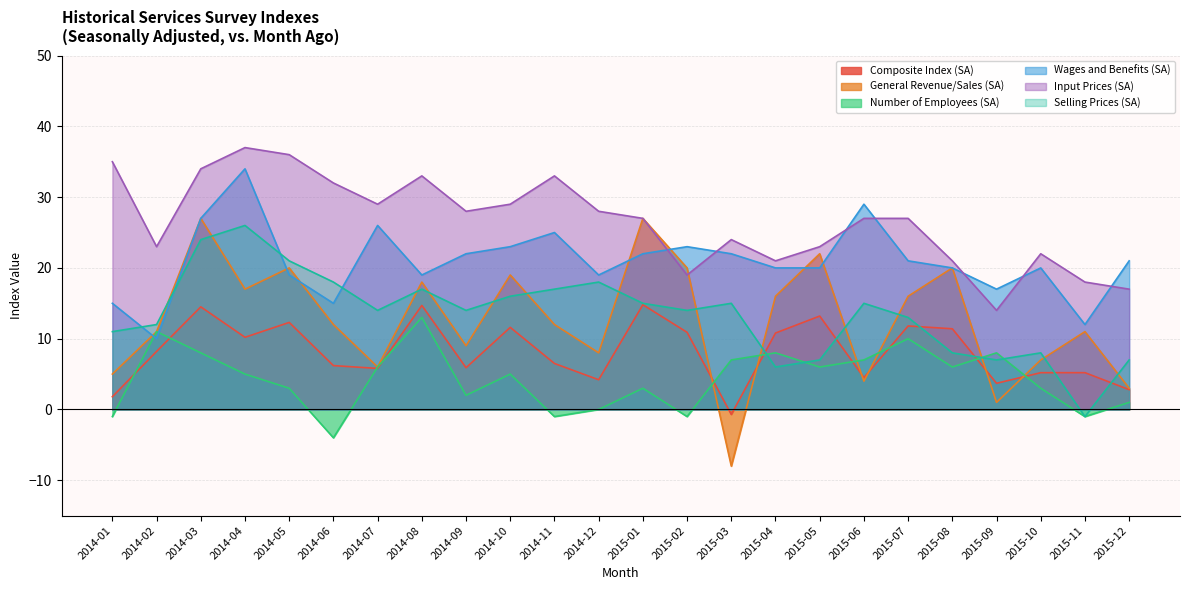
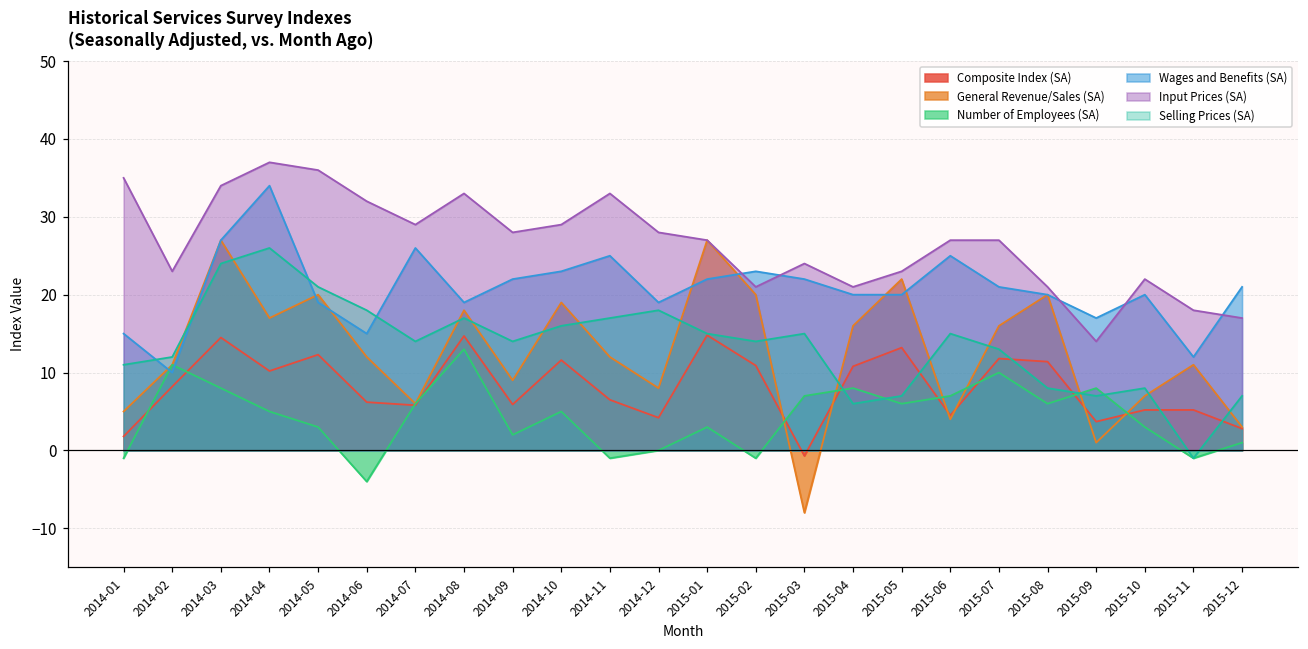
  {
    "Wages and Benefits (SA)": {
      "2014-01": 15,
      "2014-02": 10,
      "2014-04": 34,
      "2014-05": 19,
      "2014-06": 15,
      "2014-07": 26,
      "2014-08": 19,
      "2014-09": 22,
      "2014-10": 23,
      "2014-11": 25,
      "2014-12": 19,
      "2015-01": 22,
      "2015-02": 23,
      "2015-03": 22,
      "2015-04": 20,
      "2015-05": 20,
-     "2015-06": 29,
+     "2015-06": 25,
      "2015-07": 21,
      "2015-09": 17,
      "2015-10": 20,
      "2015-11": 12,
      "2015-12": 21
    },
    "Input Prices (SA)": {
      "2014-01": 35,
      "2014-02": 23,
      "2014-03": 34,
      "2014-04": 37,
      "2014-05": 36,
      "2014-06": 32,
      "2014-07": 29,
      "2014-08": 33,
      "2014-09": 28,
      "2014-10": 29,
      "2014-11": 33,
      "2014-12": 28,
-     "2015-02": 19,
+     "2015-02": 21,
      "2015-03": 24,
      "2015-04": 21,
      "2015-05": 23,
      "2015-06": 27,
      "2015-07": 27,
      "2015-08": 21,
      "2015-09": 14,
      "2015-10": 22,
      "2015-11": 18,
      "2015-12": 17
    }
  }
